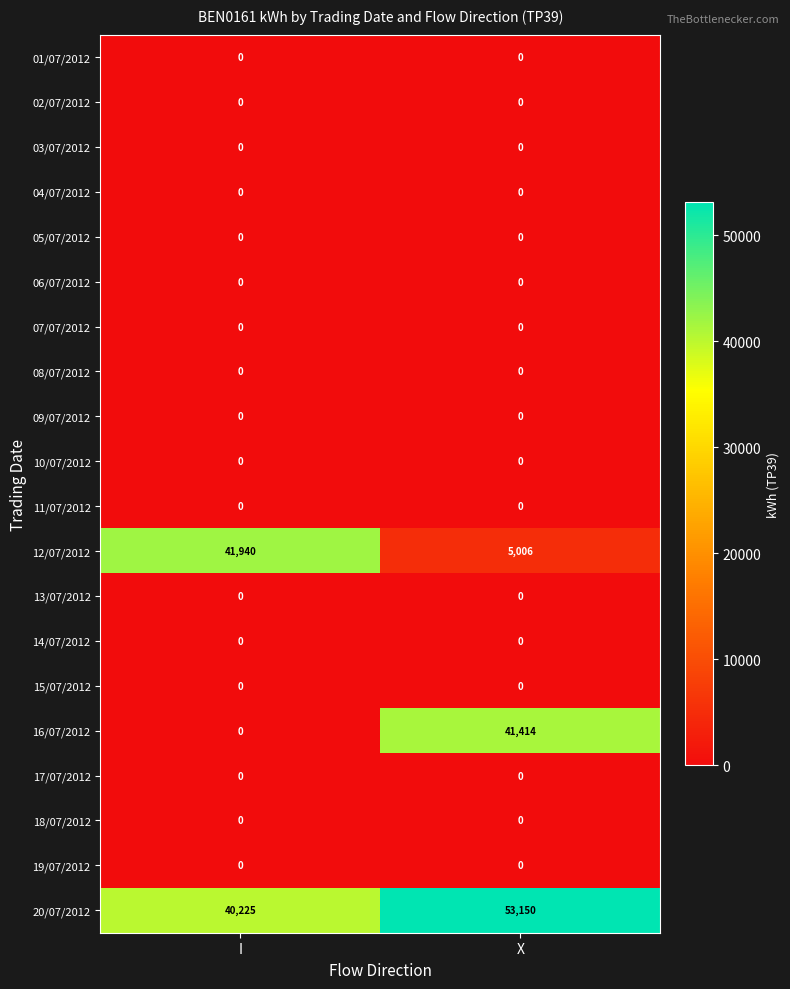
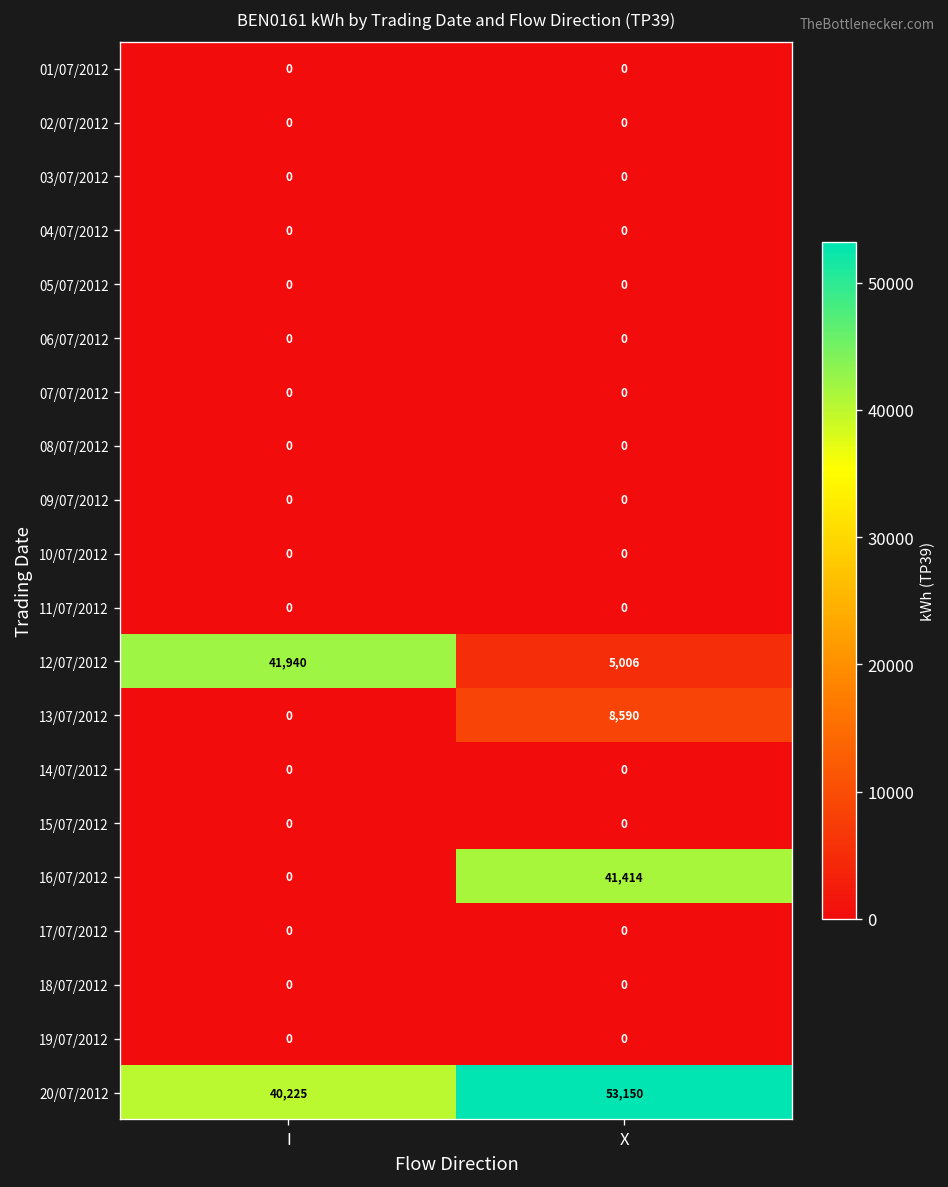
  {
    "01/07/2012": {
      "I": "0",
      "X": "0"
    },
    "02/07/2012": {
      "I": "0",
      "X": "0"
    },
    "03/07/2012": {
      "I": "0",
      "X": "0"
    },
    "04/07/2012": {
      "I": "0",
      "X": "0"
    },
    "05/07/2012": {
      "I": "0",
      "X": "0"
    },
    "06/07/2012": {
      "I": "0",
      "X": "0"
    },
    "07/07/2012": {
      "I": "0",
      "X": "0"
    },
    "08/07/2012": {
      "I": "0",
      "X": "0"
    },
    "09/07/2012": {
      "I": "0",
      "X": "0"
    },
    "10/07/2012": {
      "I": "0",
      "X": "0"
    },
    "11/07/2012": {
      "I": "0",
      "X": "0"
    },
    "12/07/2012": {
      "I": "41,940",
      "X": "5,006"
    },
    "13/07/2012": {
      "I": "0",
-     "X": "0"
+     "X": "8,590"
    },
    "14/07/2012": {
      "I": "0",
      "X": "0"
    },
    "15/07/2012": {
      "I": "0",
      "X": "0"
    },
    "16/07/2012": {
      "I": "0",
      "X": "41,414"
    },
    "17/07/2012": {
      "I": "0",
      "X": "0"
    },
    "18/07/2012": {
      "I": "0",
      "X": "0"
    },
    "19/07/2012": {
      "I": "0",
      "X": "0"
    },
    "20/07/2012": {
      "I": "40,225",
      "X": "53,150"
    }
  }
